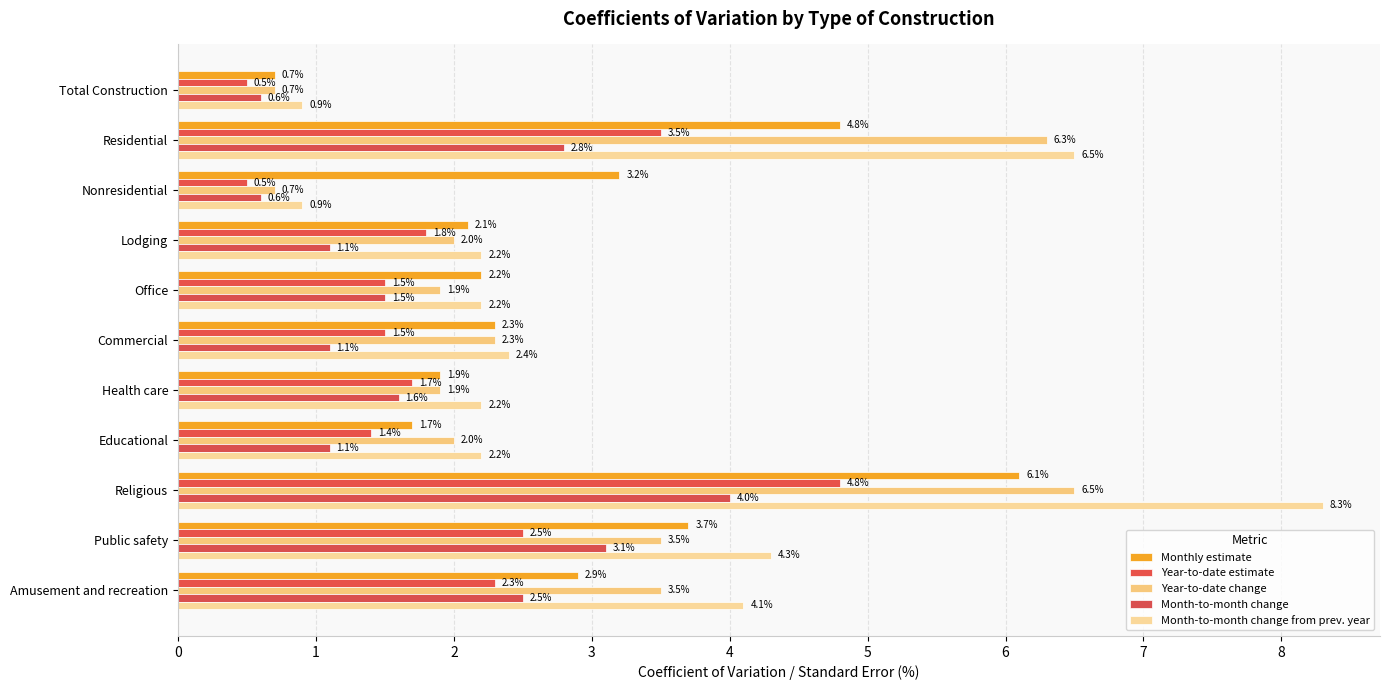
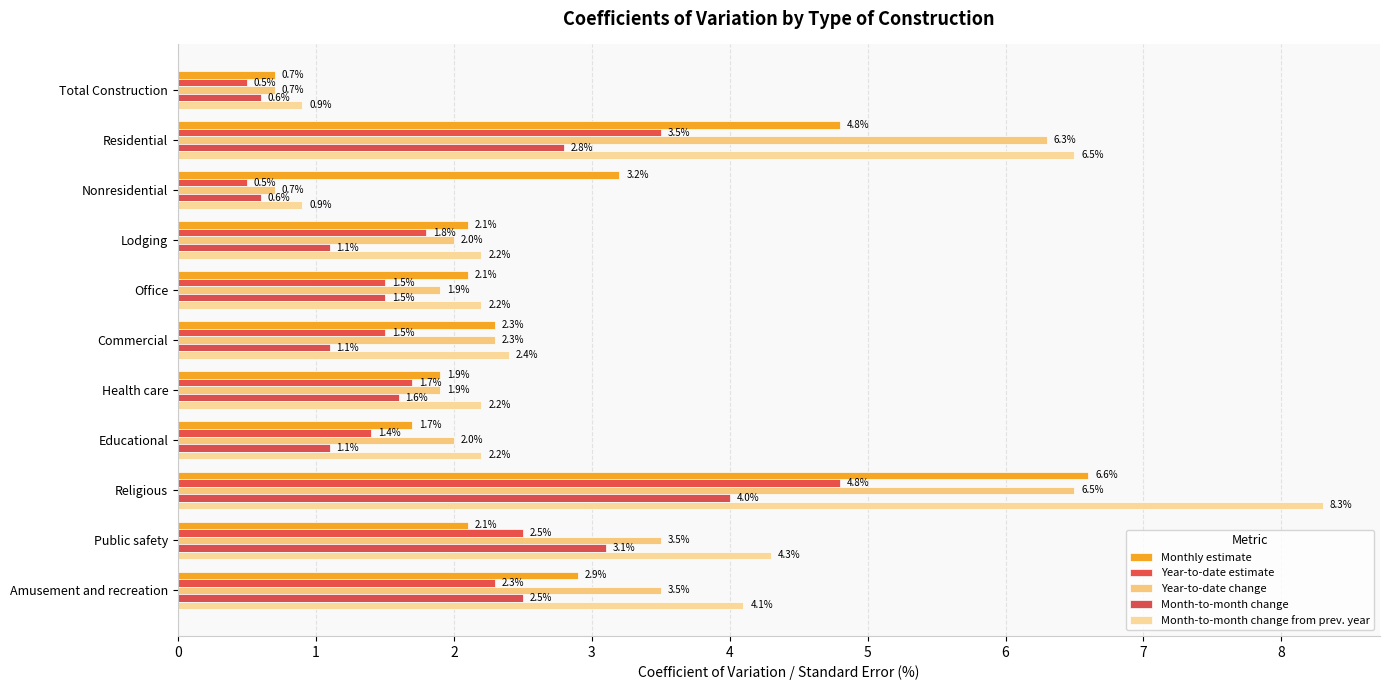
  {
    "Monthly estimate": {
      "Total Construction": "0.7%",
      "Residential": "4.8%",
      "Nonresidential": "3.2%",
      "Lodging": "2.1%",
-     "Office": "2.2%",
+     "Office": "2.1%",
      "Commercial": "2.3%",
      "Health care": "1.9%",
      "Educational": "1.7%",
-     "Religious": "6.1%",
-     "Public safety": "3.7%",
+     "Religious": "6.6%",
+     "Public safety": "2.1%",
      "Amusement and recreation": "2.9%"
    }
  }
